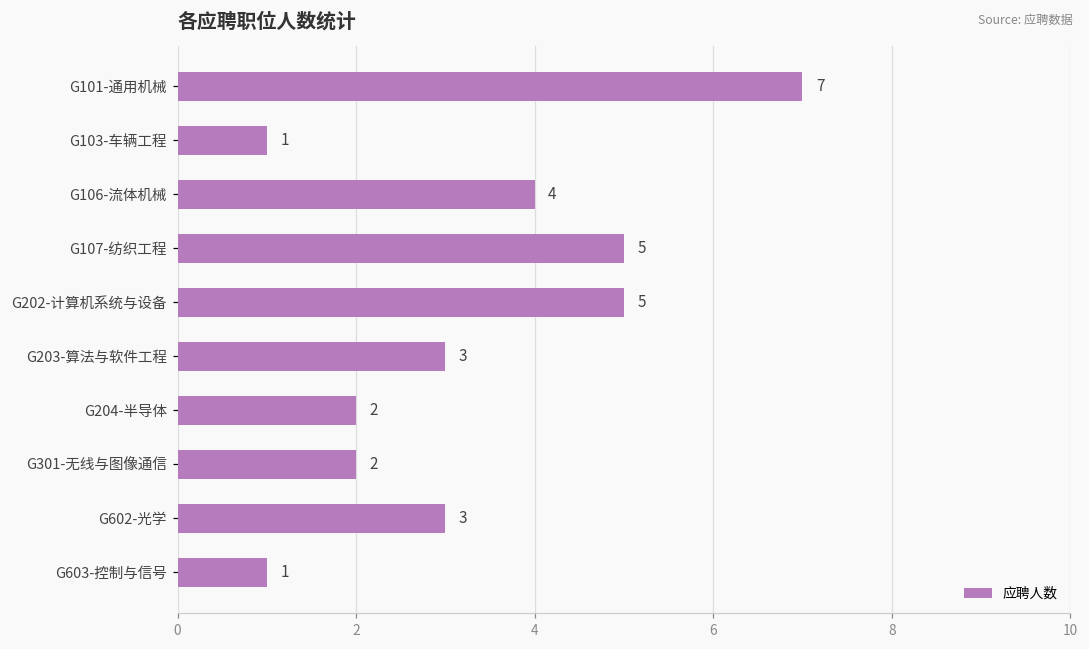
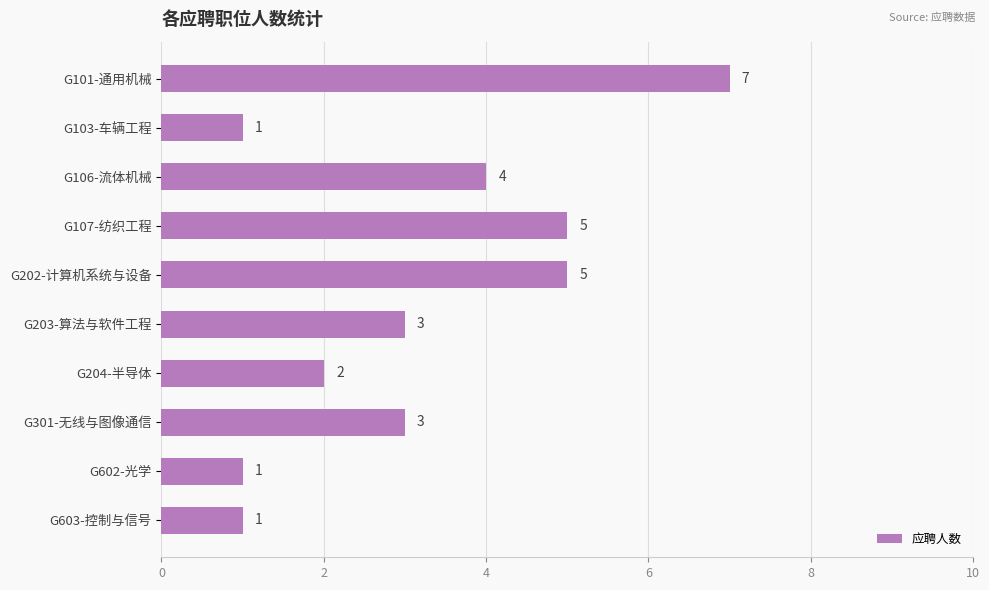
  {
    "G101-通用机械": 7,
    "G103-车辆工程": 1,
    "G106-流体机械": 4,
    "G107-纺织工程": 5,
    "G202-计算机系统与设备": 5,
    "G203-算法与软件工程": 3,
    "G204-半导体": 2,
-   "G301-无线与图像通信": 2,
-   "G602-光学": 3,
+   "G301-无线与图像通信": 3,
+   "G602-光学": 1,
    "G603-控制与信号": 1
  }
